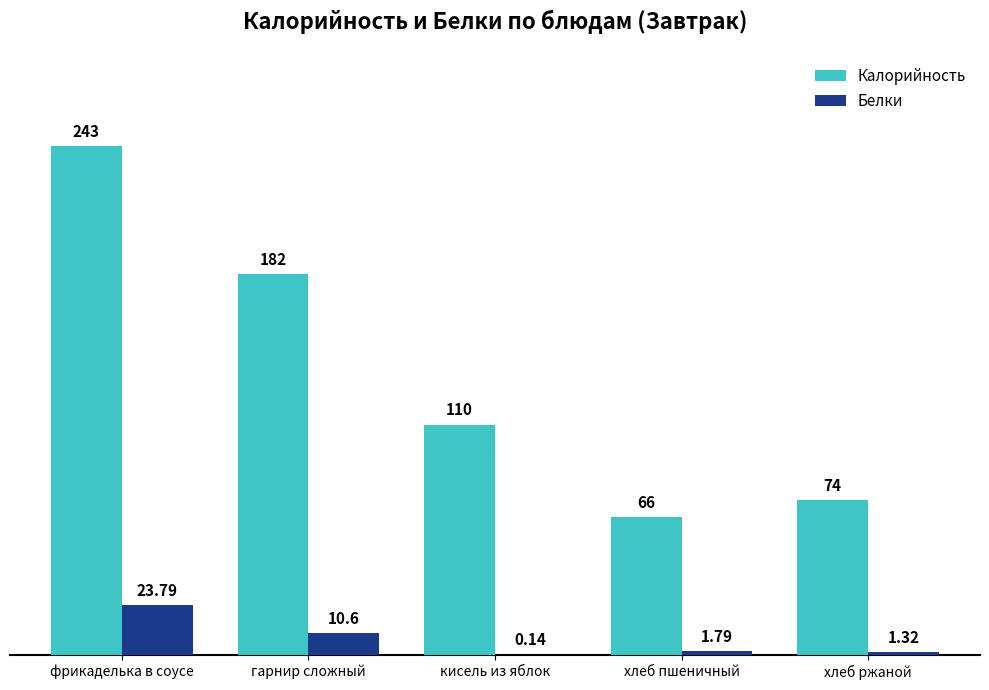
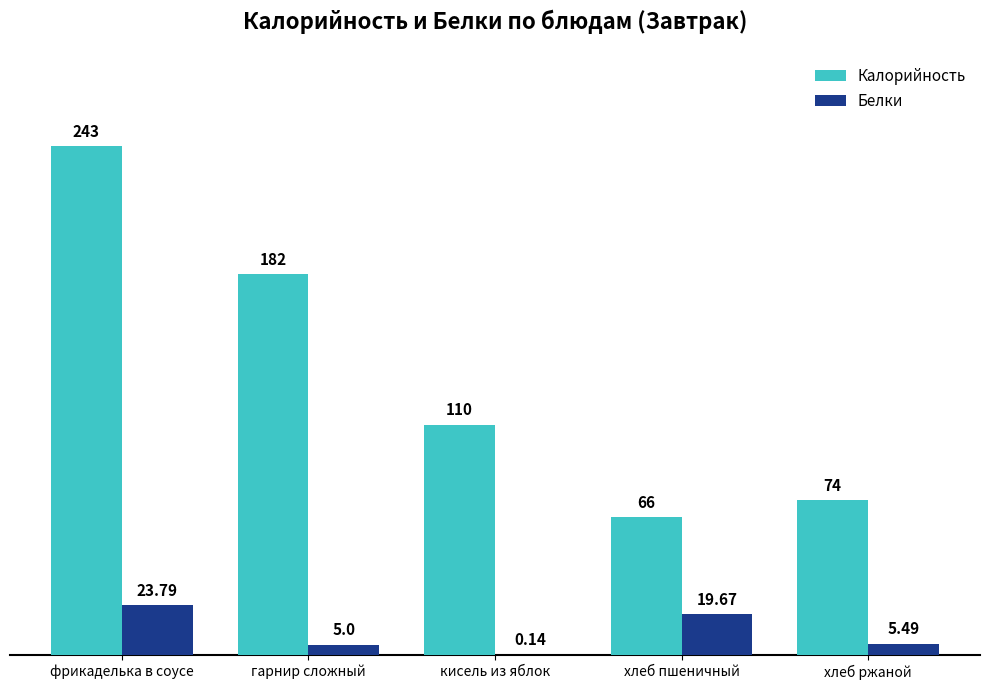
  {
    "Калорийность": {
      "фрикаделька в соусе": 243,
      "гарнир сложный": 182,
      "кисель из яблок": 110,
      "хлеб пшеничный": 66,
      "хлеб ржаной": 74
    },
    "Белки": {
      "фрикаделька в соусе": 23.79,
-     "гарнир сложный": 10.6,
+     "гарнир сложный": 5.0,
      "кисель из яблок": 0.14,
-     "хлеб пшеничный": 1.79,
-     "хлеб ржаной": 1.32
+     "хлеб пшеничный": 19.67,
+     "хлеб ржаной": 5.49
    }
  }
